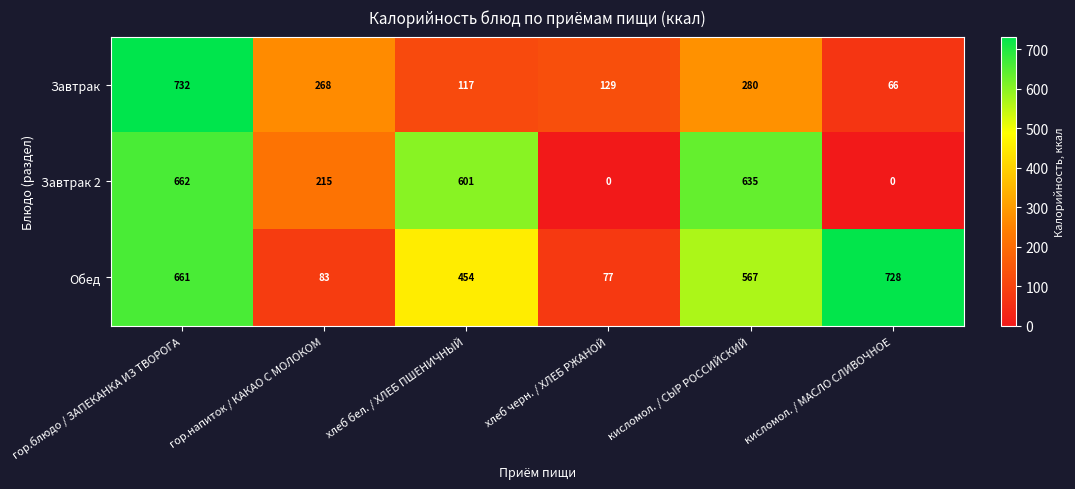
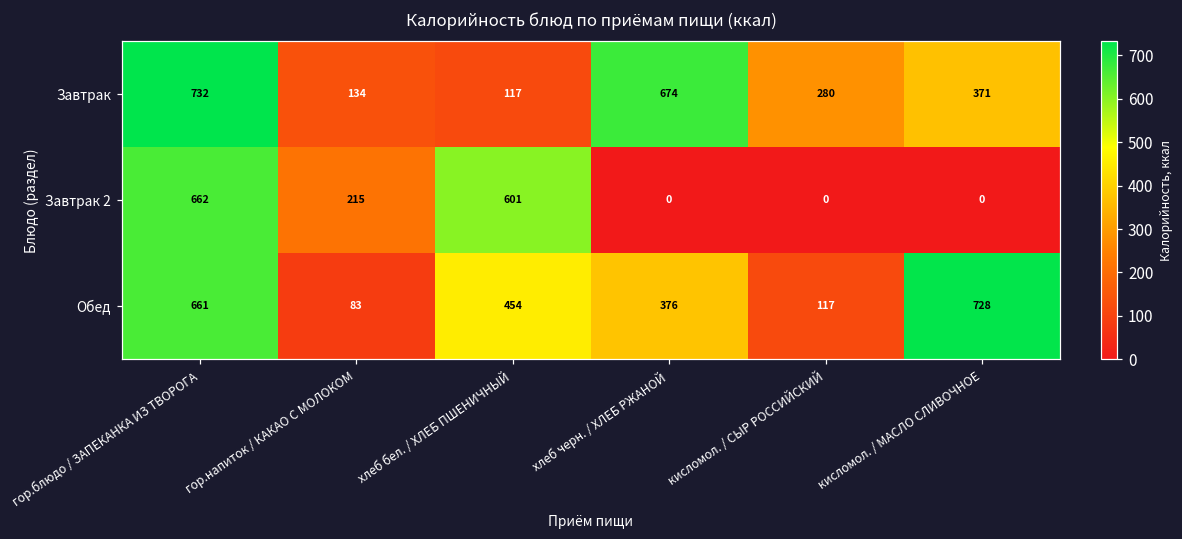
  {
    "Завтрак": {
      "гор.блюдо / ЗАПЕКАНКА ИЗ ТВОРОГА": 732,
-     "гор.напиток / КАКАО С МОЛОКОМ": 268,
+     "гор.напиток / КАКАО С МОЛОКОМ": 134,
      "хлеб бел. / ХЛЕБ ПШЕНИЧНЫЙ": 117,
-     "хлеб черн. / ХЛЕБ РЖАНОЙ": 129,
+     "хлеб черн. / ХЛЕБ РЖАНОЙ": 674,
      "кисломол. / СЫР РОССИЙСКИЙ": 280,
-     "кисломол. / МАСЛО СЛИВОЧНОЕ": 66
+     "кисломол. / МАСЛО СЛИВОЧНОЕ": 371
    },
    "Завтрак 2": {
      "гор.блюдо / ЗАПЕКАНКА ИЗ ТВОРОГА": 662,
      "гор.напиток / КАКАО С МОЛОКОМ": 215,
      "хлеб бел. / ХЛЕБ ПШЕНИЧНЫЙ": 601,
      "хлеб черн. / ХЛЕБ РЖАНОЙ": 0,
-     "кисломол. / СЫР РОССИЙСКИЙ": 635,
+     "кисломол. / СЫР РОССИЙСКИЙ": 0,
      "кисломол. / МАСЛО СЛИВОЧНОЕ": 0
    },
    "Обед": {
      "гор.блюдо / ЗАПЕКАНКА ИЗ ТВОРОГА": 661,
      "гор.напиток / КАКАО С МОЛОКОМ": 83,
      "хлеб бел. / ХЛЕБ ПШЕНИЧНЫЙ": 454,
-     "хлеб черн. / ХЛЕБ РЖАНОЙ": 77,
-     "кисломол. / СЫР РОССИЙСКИЙ": 567,
+     "хлеб черн. / ХЛЕБ РЖАНОЙ": 376,
+     "кисломол. / СЫР РОССИЙСКИЙ": 117,
      "кисломол. / МАСЛО СЛИВОЧНОЕ": 728
    }
  }
